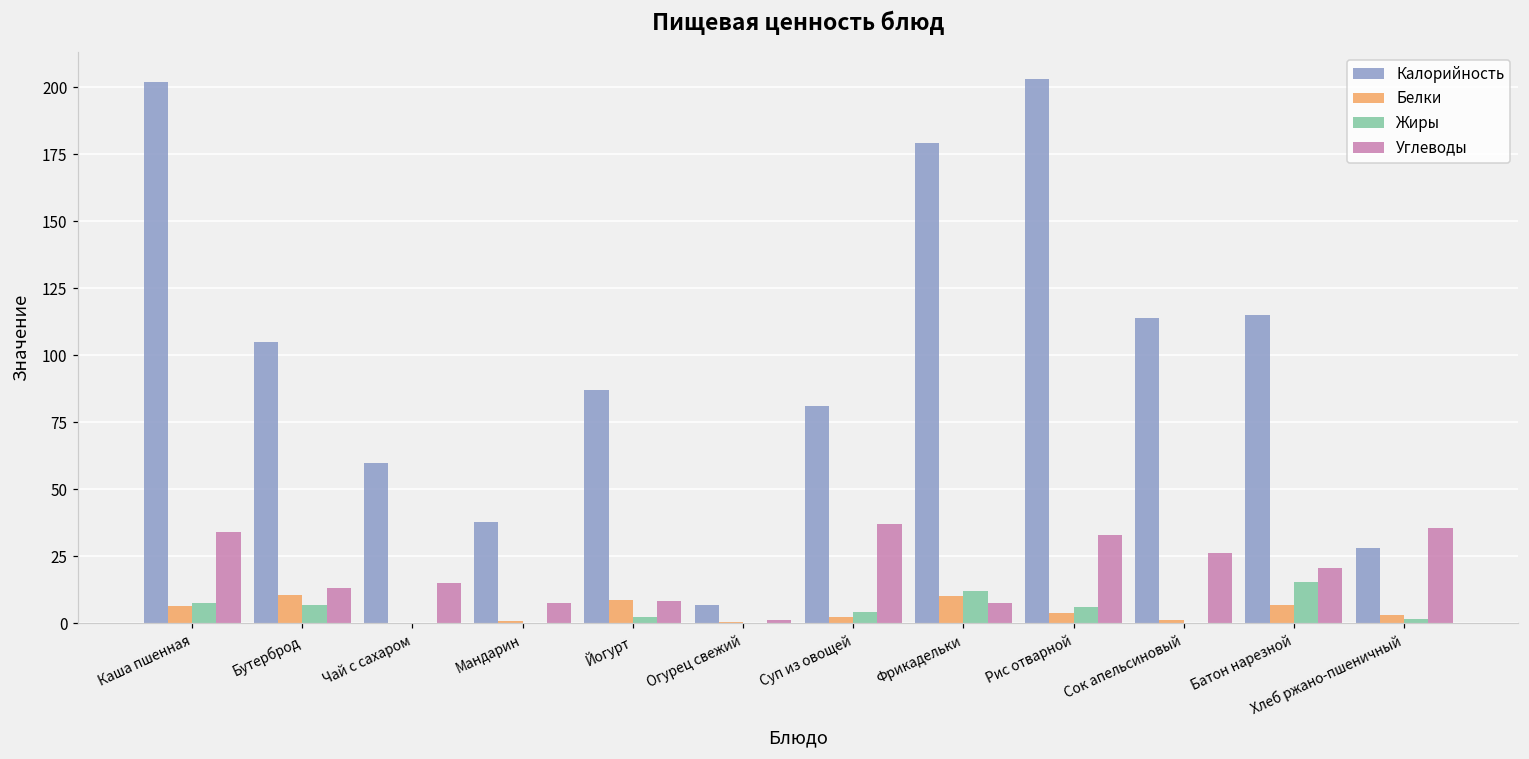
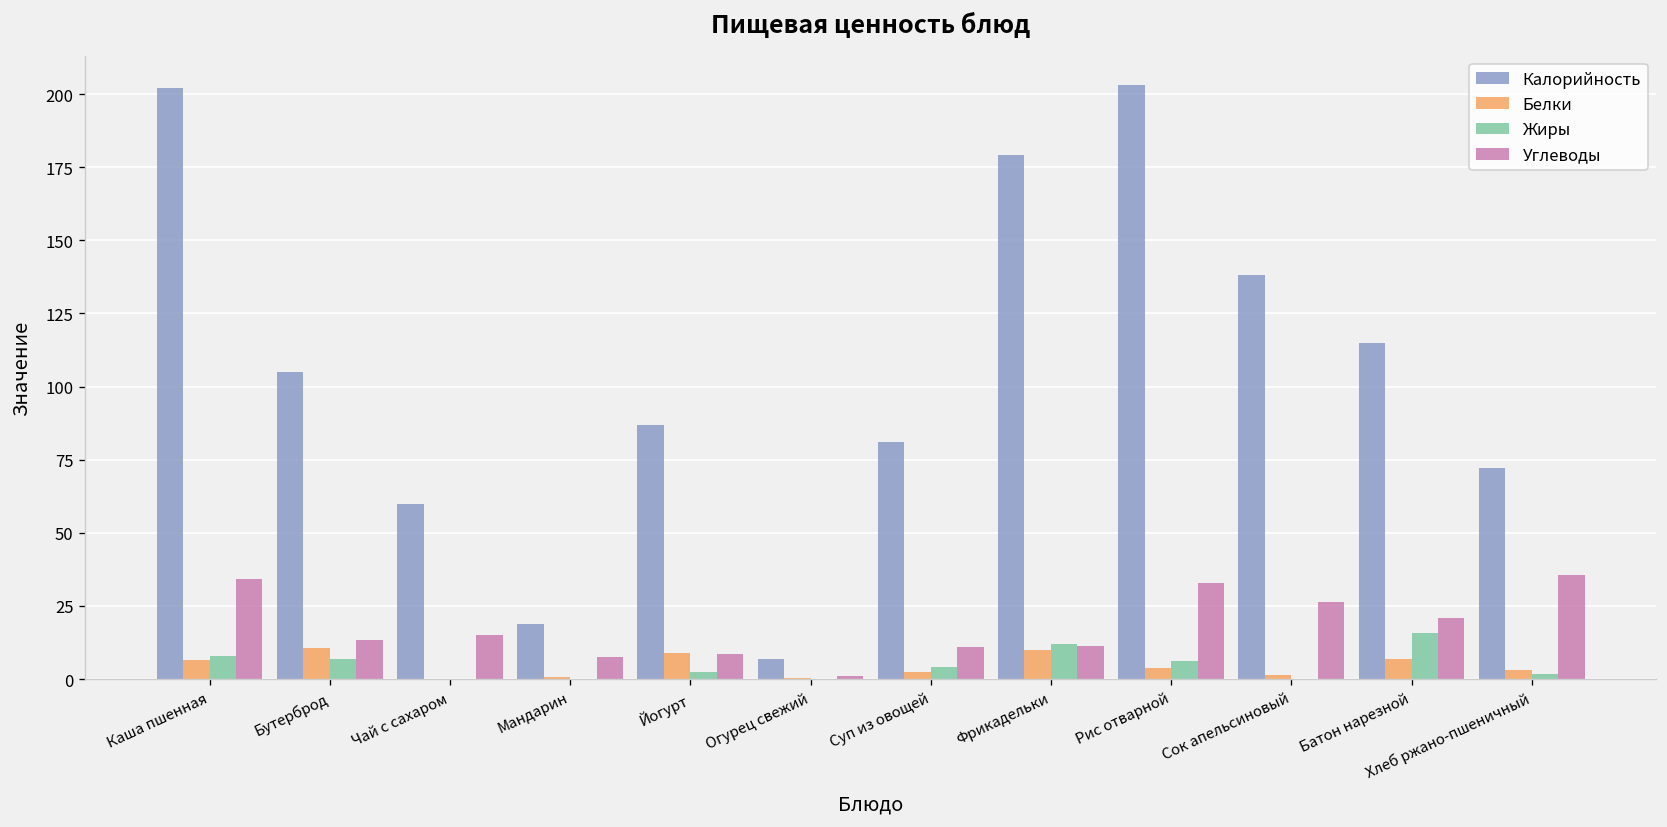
  {
    "Калорийность": {
      "Каша пшенная": 202,
      "Бутерброд": 105,
      "Чай с сахаром": 60,
-     "Мандарин": 38,
+     "Мандарин": 19,
      "Йогурт": 87,
      "Огурец свежий": 7,
      "Суп из овощей": 81,
      "Фрикадельки": 179,
      "Рис отварной": 203,
-     "Сок апельсиновый": 114,
+     "Сок апельсиновый": 138,
      "Батон нарезной": 115,
-     "Хлеб ржано-пшеничный": 28
+     "Хлеб ржано-пшеничный": 72
    },
    "Белки": {
      "Каша пшенная": 7,
      "Бутерброд": 11,
      "Йогурт": 9,
      "Суп из овощей": 3,
      "Фрикадельки": 10,
      "Рис отварной": 4,
      "Сок апельсиновый": 1,
      "Батон нарезной": 7,
      "Хлеб ржано-пшеничный": 3
    },
    "Жиры": {
      "Каша пшенная": 8,
      "Бутерброд": 7,
      "Мандарин": 0,
      "Йогурт": 3,
      "Суп из овощей": 4,
      "Фрикадельки": 12,
      "Рис отварной": 6,
      "Батон нарезной": 16,
      "Хлеб ржано-пшеничный": 2
    },
    "Углеводы": {
      "Каша пшенная": 34,
      "Бутерброд": 13,
      "Чай с сахаром": 15,
      "Мандарин": 8,
      "Йогурт": 9,
      "Огурец свежий": 1,
-     "Суп из овощей": 37,
-     "Фрикадельки": 8,
+     "Суп из овощей": 11,
+     "Фрикадельки": 11,
      "Рис отварной": 33,
      "Сок апельсиновый": 26,
      "Батон нарезной": 21,
      "Хлеб ржано-пшеничный": 36
    }
  }
